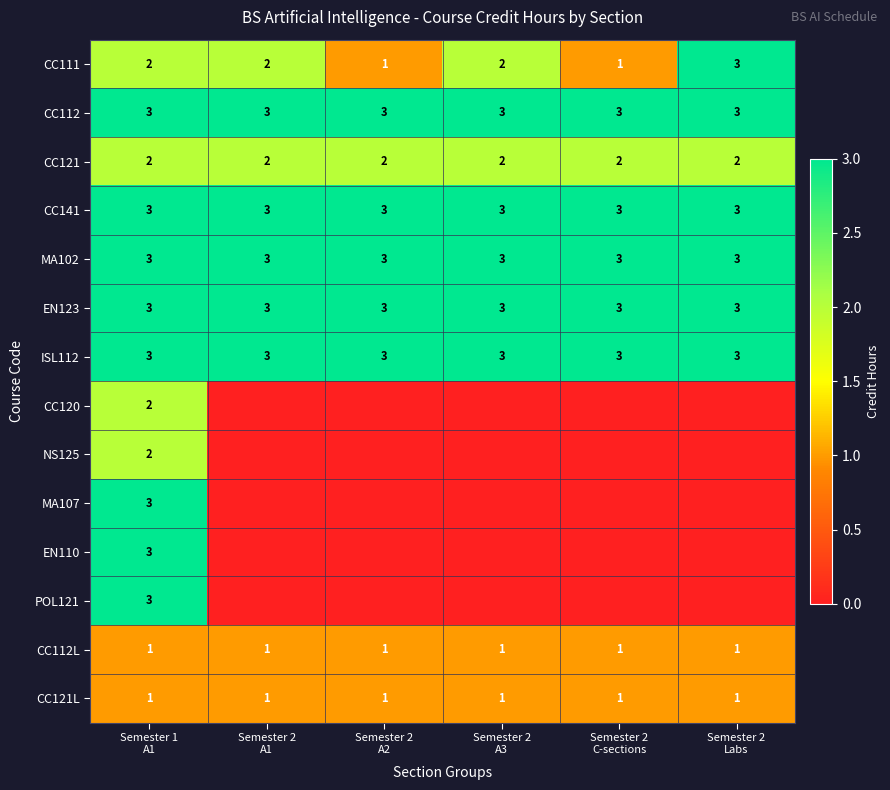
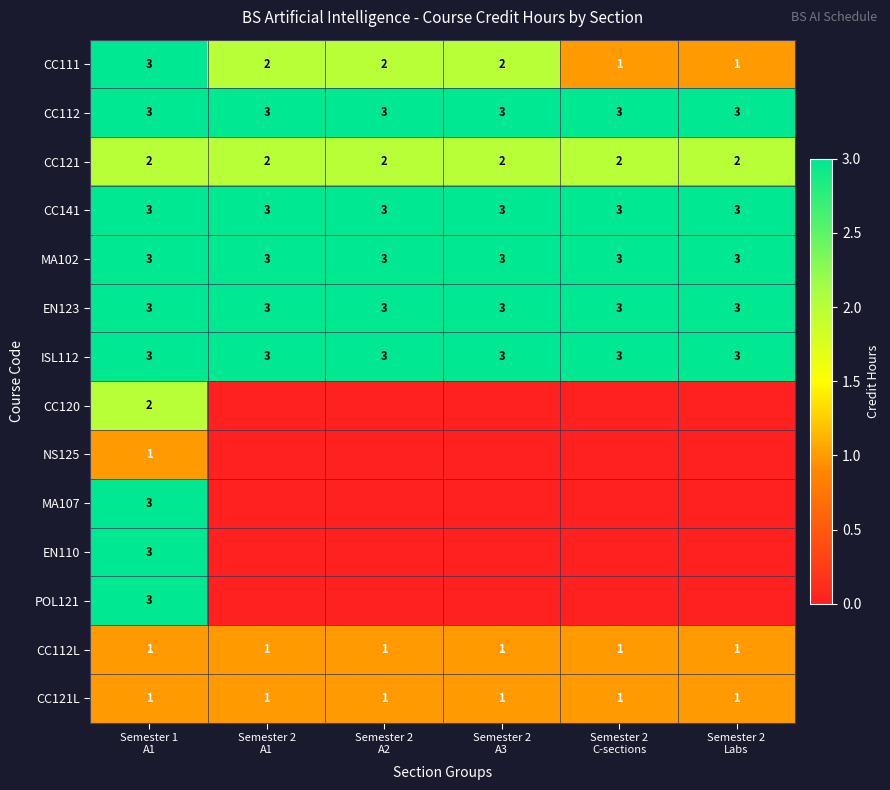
  {
    "CC111": {
-     "Semester 1 A1": 2,
+     "Semester 1 A1": 3,
      "Semester 2 A1": 2,
-     "Semester 2 A2": 1,
+     "Semester 2 A2": 2,
      "Semester 2 A3": 2,
      "Semester 2 C-sections": 1,
-     "Semester 2 Labs": 3
+     "Semester 2 Labs": 1
    },
    "CC112": {
      "Semester 1 A1": 3,
      "Semester 2 A1": 3,
      "Semester 2 A2": 3,
      "Semester 2 A3": 3,
      "Semester 2 C-sections": 3,
      "Semester 2 Labs": 3
    },
    "CC121": {
      "Semester 1 A1": 2,
      "Semester 2 A1": 2,
      "Semester 2 A2": 2,
      "Semester 2 A3": 2,
      "Semester 2 C-sections": 2,
      "Semester 2 Labs": 2
    },
    "CC141": {
      "Semester 1 A1": 3,
      "Semester 2 A1": 3,
      "Semester 2 A2": 3,
      "Semester 2 A3": 3,
      "Semester 2 C-sections": 3,
      "Semester 2 Labs": 3
    },
    "MA102": {
      "Semester 1 A1": 3,
      "Semester 2 A1": 3,
      "Semester 2 A2": 3,
      "Semester 2 A3": 3,
      "Semester 2 C-sections": 3,
      "Semester 2 Labs": 3
    },
    "EN123": {
      "Semester 1 A1": 3,
      "Semester 2 A1": 3,
      "Semester 2 A2": 3,
      "Semester 2 A3": 3,
      "Semester 2 C-sections": 3,
      "Semester 2 Labs": 3
    },
    "ISL112": {
      "Semester 1 A1": 3,
      "Semester 2 A1": 3,
      "Semester 2 A2": 3,
      "Semester 2 A3": 3,
      "Semester 2 C-sections": 3,
      "Semester 2 Labs": 3
    },
    "CC120": {
      "Semester 1 A1": 2
    },
    "NS125": {
-     "Semester 1 A1": 2
+     "Semester 1 A1": 1
    },
    "MA107": {
      "Semester 1 A1": 3
    },
    "EN110": {
      "Semester 1 A1": 3
    },
    "POL121": {
      "Semester 1 A1": 3
    },
    "CC112L": {
      "Semester 1 A1": 1,
      "Semester 2 A1": 1,
      "Semester 2 A2": 1,
      "Semester 2 A3": 1,
      "Semester 2 C-sections": 1,
      "Semester 2 Labs": 1
    },
    "CC121L": {
      "Semester 1 A1": 1,
      "Semester 2 A1": 1,
      "Semester 2 A2": 1,
      "Semester 2 A3": 1,
      "Semester 2 C-sections": 1,
      "Semester 2 Labs": 1
    }
  }
